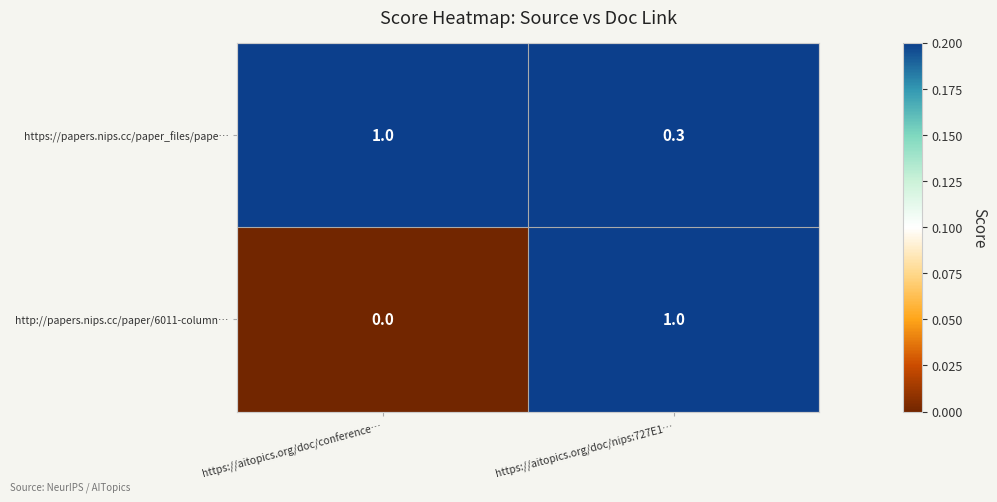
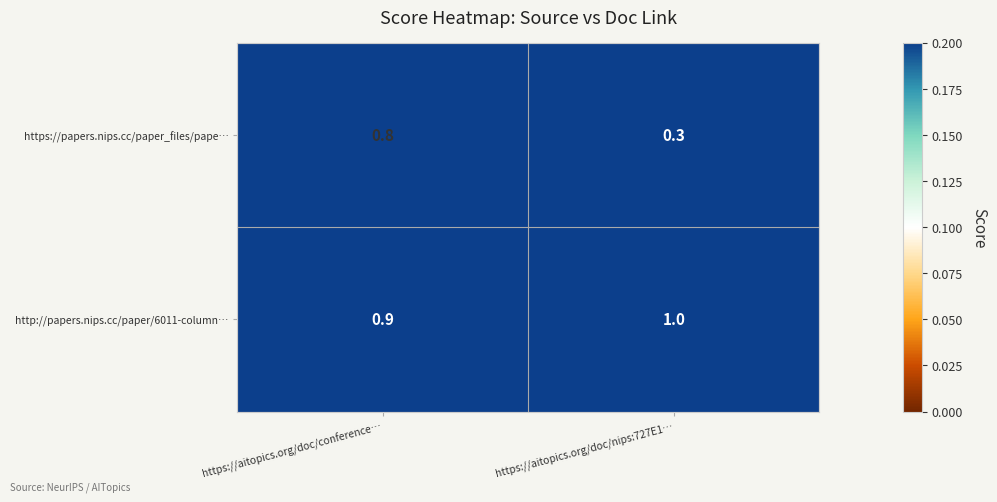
  {
    "https://papers.nips.cc/paper_files/pape…": {
-     "https://aitopics.org/doc/conference…": 1.0,
+     "https://aitopics.org/doc/conference…": 0.8,
      "https://aitopics.org/doc/nips:727E1…": 0.3
    },
    "http://papers.nips.cc/paper/6011-column…": {
-     "https://aitopics.org/doc/conference…": 0.0,
+     "https://aitopics.org/doc/conference…": 0.9,
      "https://aitopics.org/doc/nips:727E1…": 1.0
    }
  }
